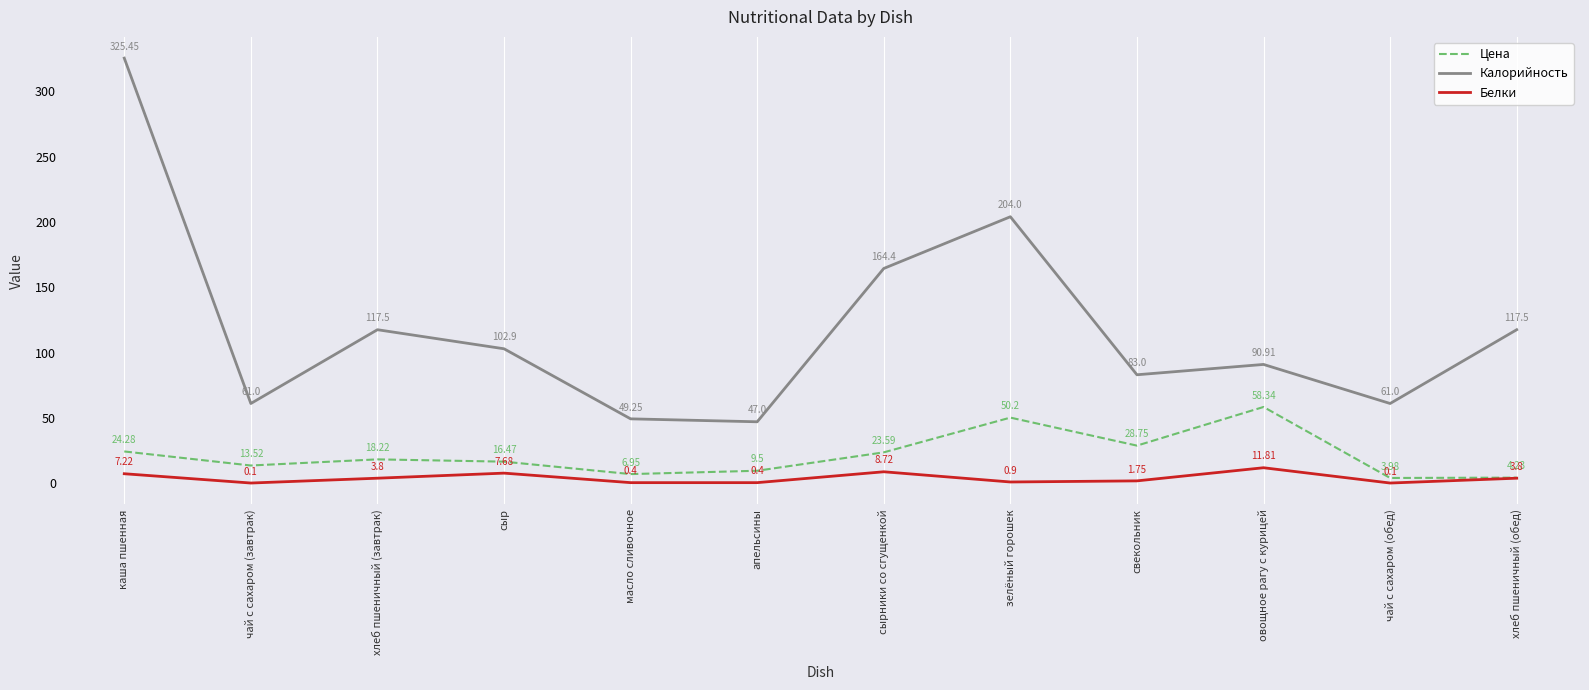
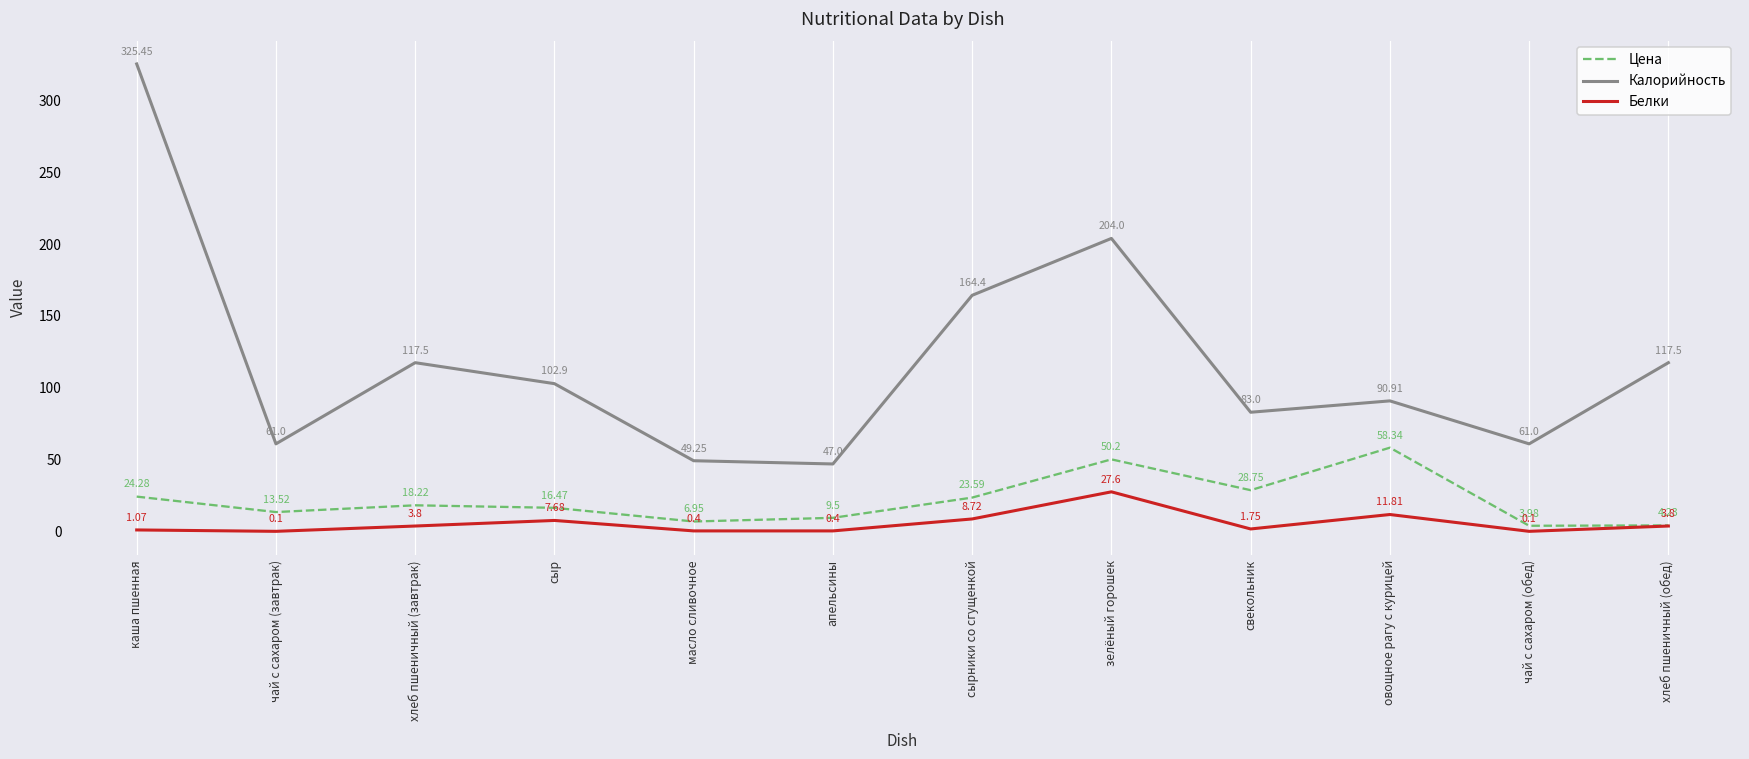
  {
    "Цена": {
      "каша пшенная": 24.28,
      "чай с сахаром (завтрак)": 13.52,
      "хлеб пшеничный (завтрак)": 18.22,
      "сыр": 16.47,
      "масло сливочное": 6.95,
      "апельсины": 9.5,
      "сырники со сгущенкой": 23.59,
      "зелёный горошек": 50.2,
      "свекольник": 28.75,
      "овощное рагу с курицей": 58.34
    },
    "Калорийность": {
      "каша пшенная": 325.45,
      "чай с сахаром (завтрак)": 61.0,
      "хлеб пшеничный (завтрак)": 117.5,
      "сыр": 102.9,
      "масло сливочное": 49.25,
      "апельсины": 47.0,
      "сырники со сгущенкой": 164.4,
      "зелёный горошек": 204.0,
      "свекольник": 83.0,
      "овощное рагу с курицей": 90.91,
      "чай с сахаром (обед)": 61.0,
      "хлеб пшеничный (обед)": 117.5
    },
    "Белки": {
-     "каша пшенная": 7.22,
+     "каша пшенная": 1.07,
      "хлеб пшеничный (завтрак)": 3.8,
      "сырники со сгущенкой": 8.72,
-     "зелёный горошек": 0.9,
+     "зелёный горошек": 27.6,
      "свекольник": 1.75,
      "овощное рагу с курицей": 11.81
    }
  }
